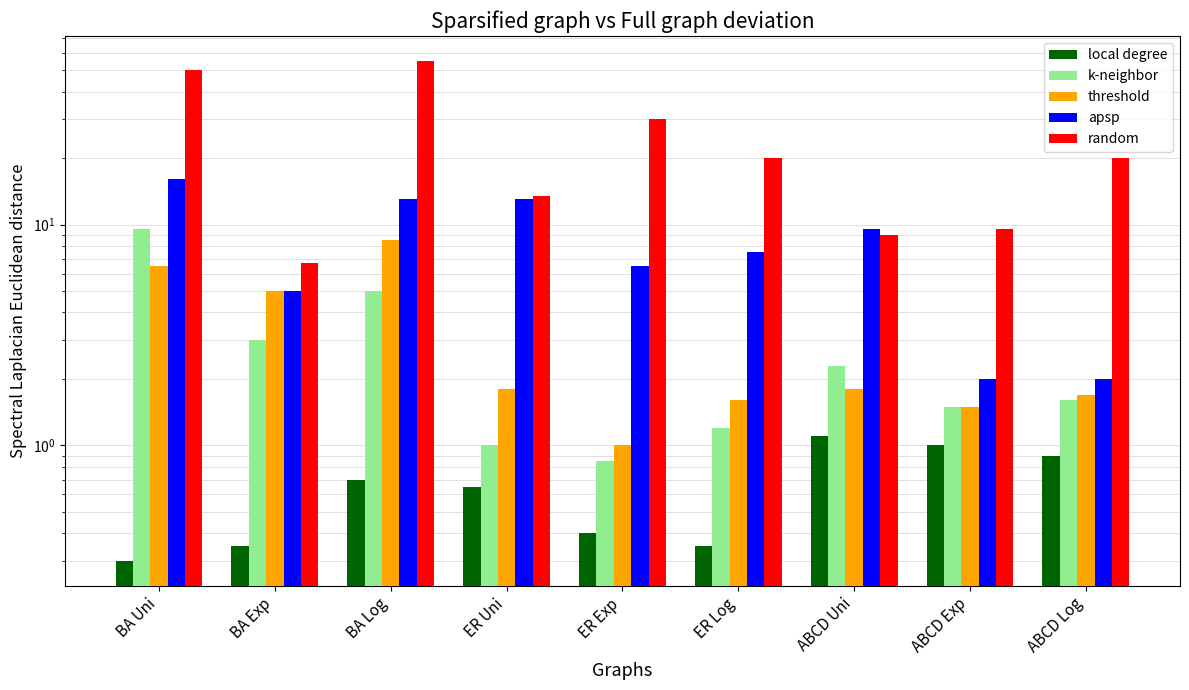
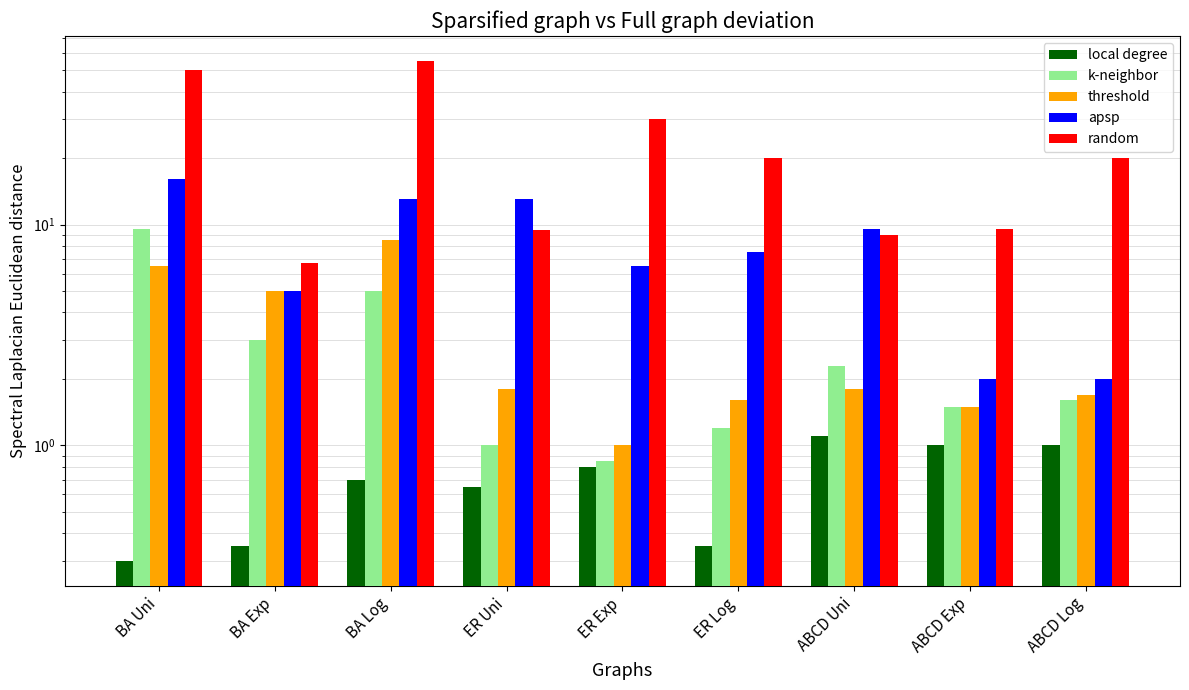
  {
    "local degree": {
      "BA Uni": 0.3,
      "BA Exp": 0.35,
      "BA Log": 0.7,
      "ER Uni": 0.65,
-     "ER Exp": 0.4,
+     "ER Exp": 0.8,
      "ER Log": 0.35,
      "ABCD Uni": 1.1,
      "ABCD Exp": 1.0,
-     "ABCD Log": 0.9
+     "ABCD Log": 1.0
    },
    "k-neighbor": {
      "BA Uni": 9.5,
      "BA Exp": 3.0,
      "BA Log": 5.0,
      "ER Uni": 1.0,
      "ER Exp": 0.85,
      "ER Log": 1.2,
      "ABCD Uni": 2.3,
      "ABCD Exp": 1.5,
      "ABCD Log": 1.6
    },
    "threshold": {
      "BA Uni": 6.5,
      "BA Exp": 5.0,
      "BA Log": 8.5,
      "ER Uni": 1.8,
      "ER Exp": 1.0,
      "ER Log": 1.6,
      "ABCD Uni": 1.8,
      "ABCD Exp": 1.5,
      "ABCD Log": 1.7
    },
    "apsp": {
      "BA Uni": 16,
      "BA Exp": 5.0,
      "BA Log": 13,
      "ER Uni": 13,
      "ER Exp": 6.5,
      "ER Log": 7.5,
      "ABCD Uni": 9.5,
      "ABCD Exp": 2.0,
      "ABCD Log": 2.0
    },
    "random": {
      "BA Uni": 50,
      "BA Exp": 6.7,
      "BA Log": 55,
-     "ER Uni": 14,
+     "ER Uni": 9.4,
      "ER Exp": 30,
      "ER Log": 20,
      "ABCD Uni": 9.0,
      "ABCD Exp": 9.5,
      "ABCD Log": 20
    }
  }
